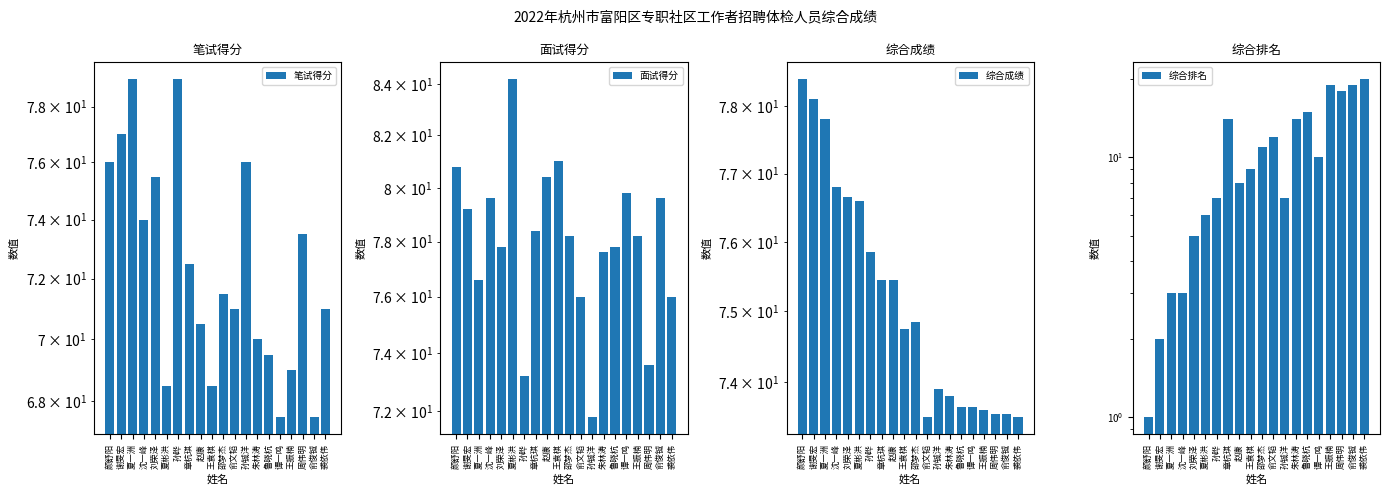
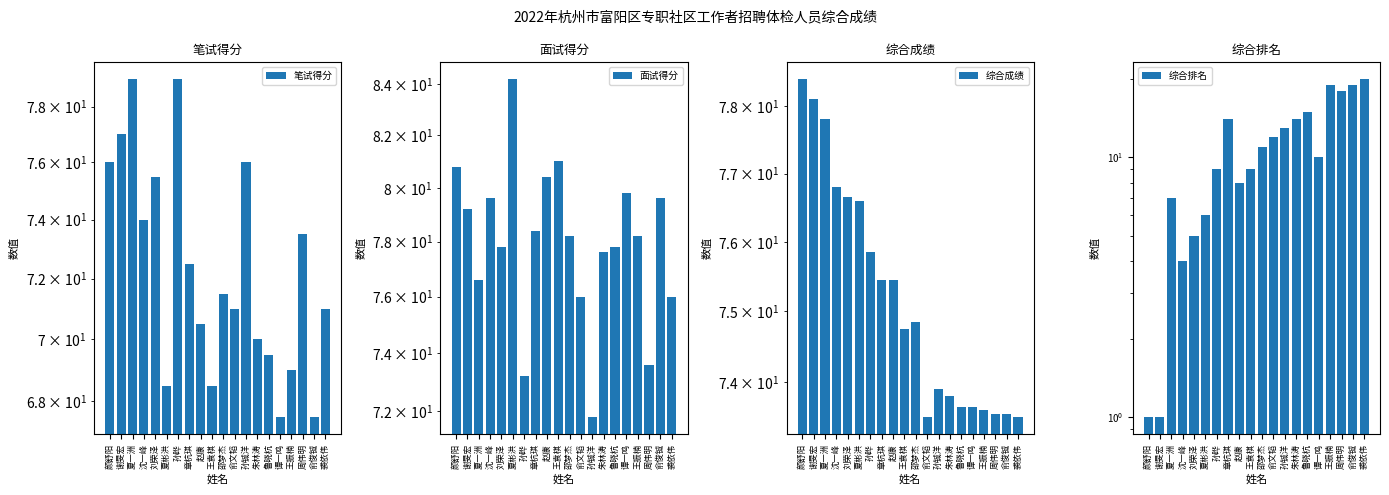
  {
    "综合排名": {
      "颜舒阳": 1,
-     "谢旻宏": 2,
-     "夏一洲": 3,
-     "沈一峰": 3,
+     "谢旻宏": 1,
+     "夏一洲": 7,
+     "沈一峰": 4,
      "刘荣泽": 5,
      "夏彬洪": 6,
-     "孙晔": 7,
+     "孙晔": 9,
      "章杭琪": 14,
      "赵康": 8,
      "王袁棋": 9,
      "邵梦杰": 11,
      "俞文韬": 12,
-     "孙铖洋": 7,
+     "孙铖洋": 13,
      "朱林涛": 14,
      "鲁晓杭": 15,
      "谭一鸣": 10,
      "王振楠": 19,
      "周伟明": 18,
      "俞俊铖": 19,
      "裘依伟": 20
    }
  }
